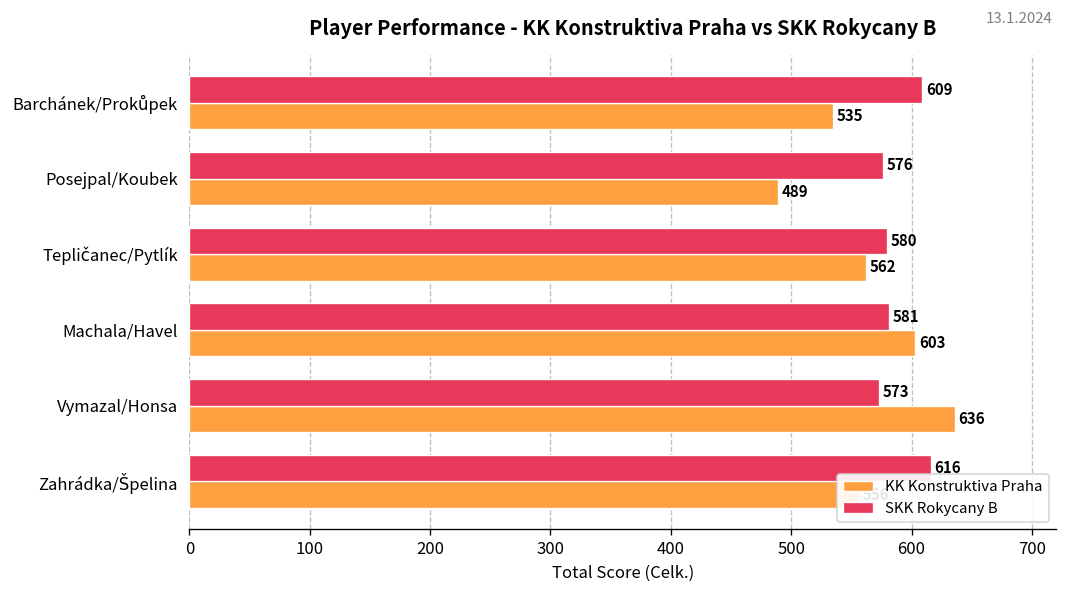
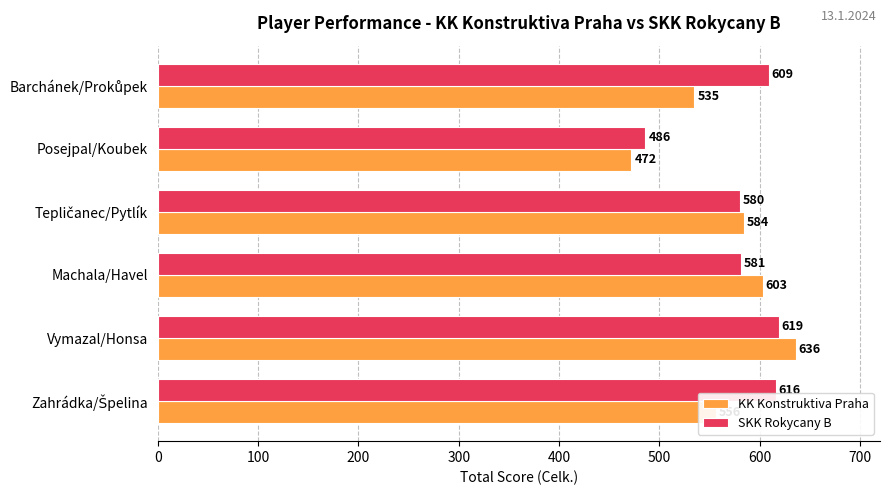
  {
    "KK Konstruktiva Praha": {
      "Barchánek/Prokůpek": 535,
-     "Posejpal/Koubek": 489,
-     "Tepličanec/Pytlík": 562,
+     "Posejpal/Koubek": 472,
+     "Tepličanec/Pytlík": 584,
      "Machala/Havel": 603,
      "Vymazal/Honsa": 636
    },
    "SKK Rokycany B": {
      "Barchánek/Prokůpek": 609,
-     "Posejpal/Koubek": 576,
+     "Posejpal/Koubek": 486,
      "Tepličanec/Pytlík": 580,
      "Machala/Havel": 581,
-     "Vymazal/Honsa": 573
+     "Vymazal/Honsa": 619
    }
  }
